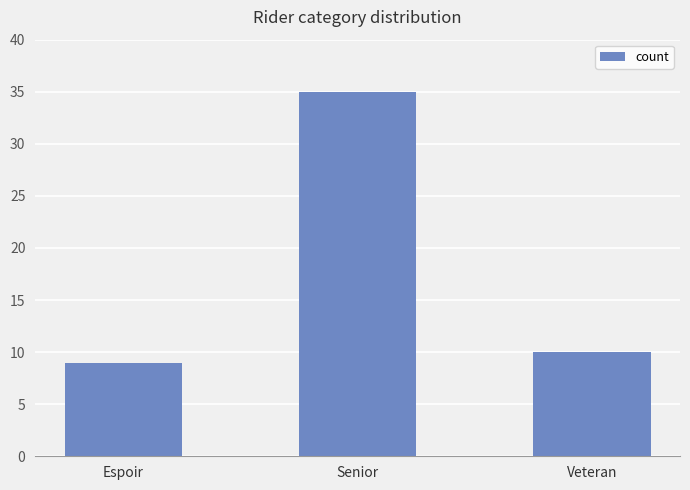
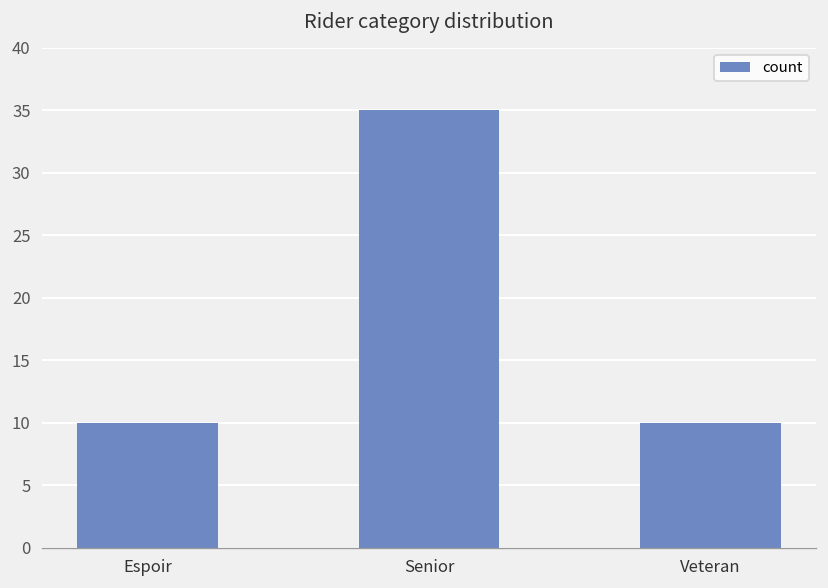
  {
-   "Espoir": 9,
+   "Espoir": 10,
    "Senior": 35,
    "Veteran": 10
  }
